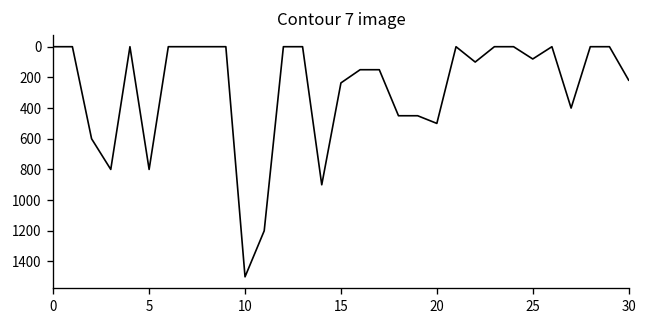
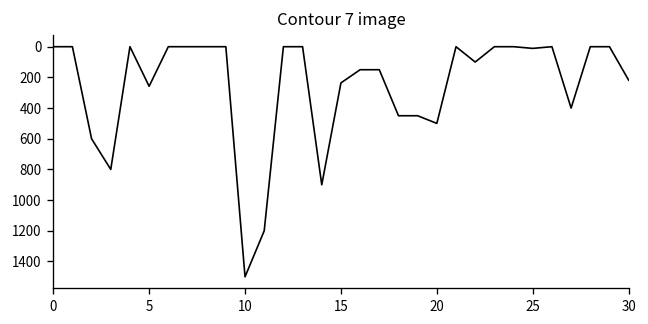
  {
    "0": 0,
-   "5": 800,
+   "5": 260,
    "10": 1500,
    "15": 240,
    "20": 500,
-   "25": 80,
+   "25": 10,
    "30": 220
  }
